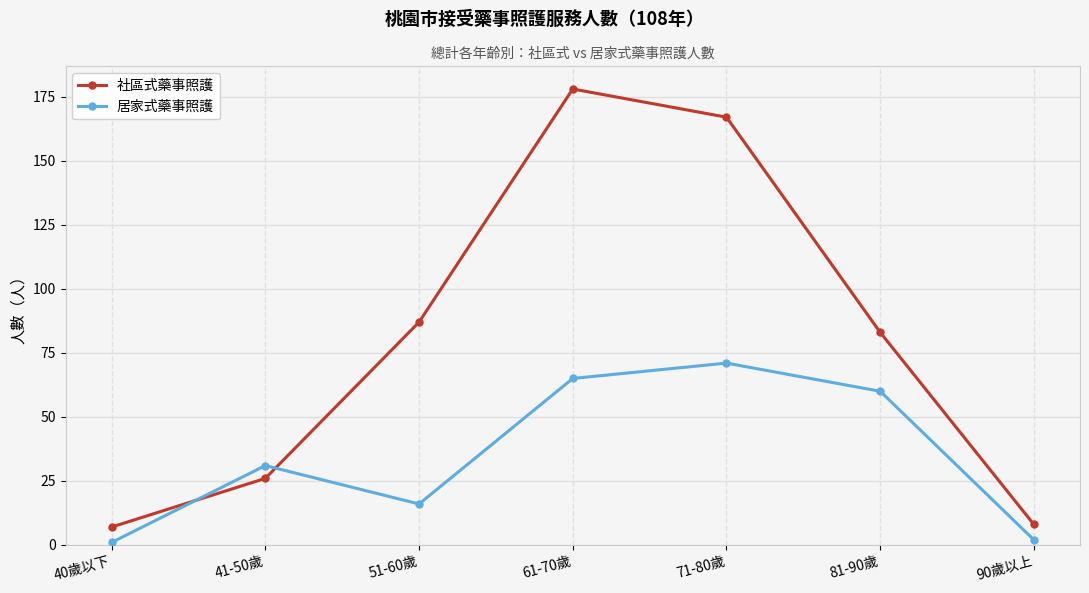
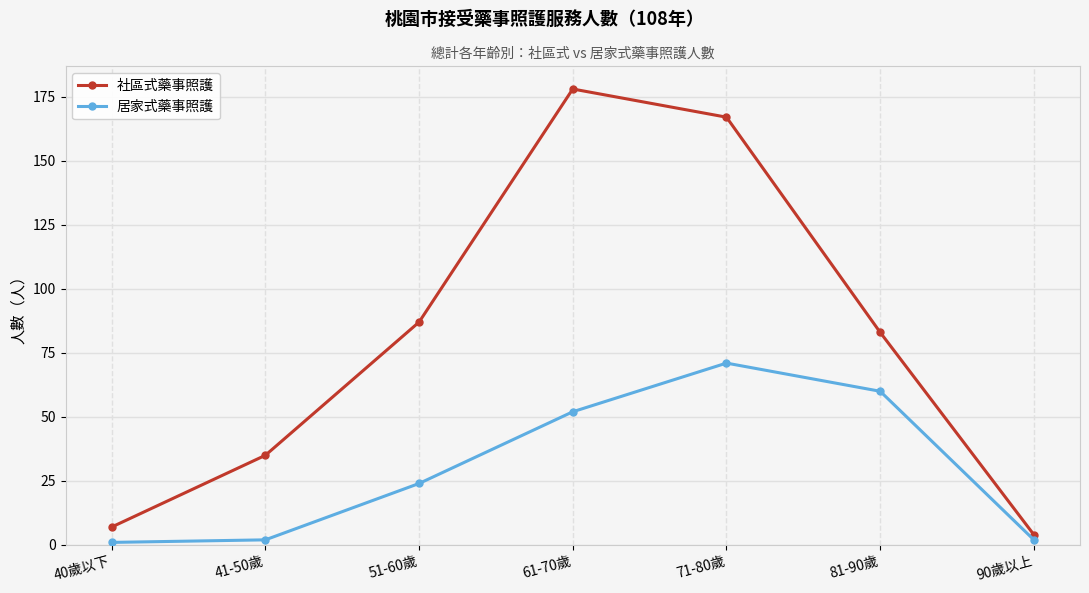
  {
    "社區式藥事照護": {
      "40歲以下": 7,
-     "41-50歲": 26,
+     "41-50歲": 35,
      "51-60歲": 87,
      "61-70歲": 178,
      "71-80歲": 167,
      "81-90歲": 83,
-     "90歲以上": 8
+     "90歲以上": 4
    },
    "居家式藥事照護": {
      "40歲以下": 1,
-     "41-50歲": 31,
-     "51-60歲": 16,
-     "61-70歲": 65,
+     "41-50歲": 2,
+     "51-60歲": 24,
+     "61-70歲": 52,
      "71-80歲": 71,
      "81-90歲": 60,
      "90歲以上": 2
    }
  }
